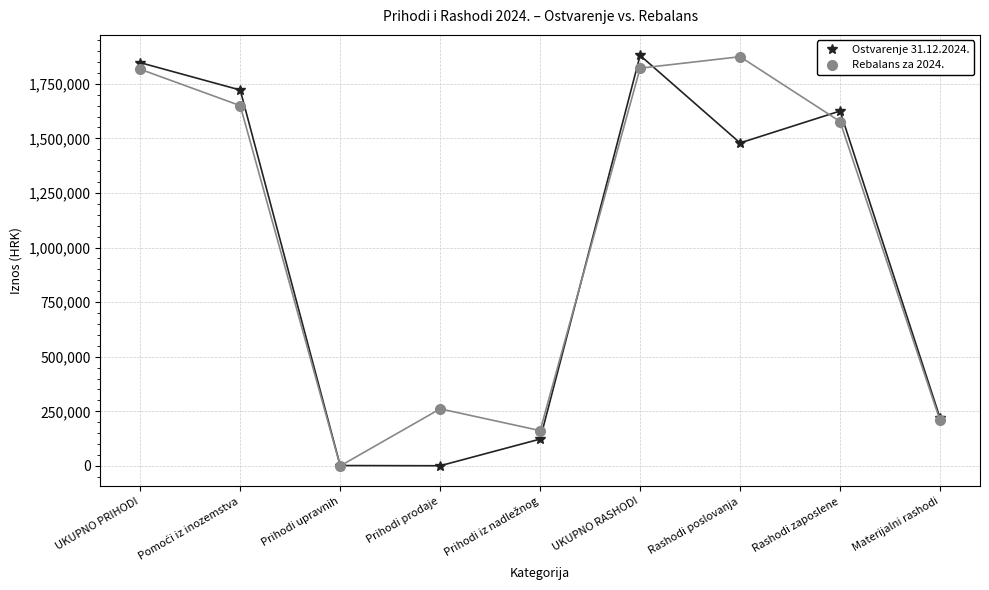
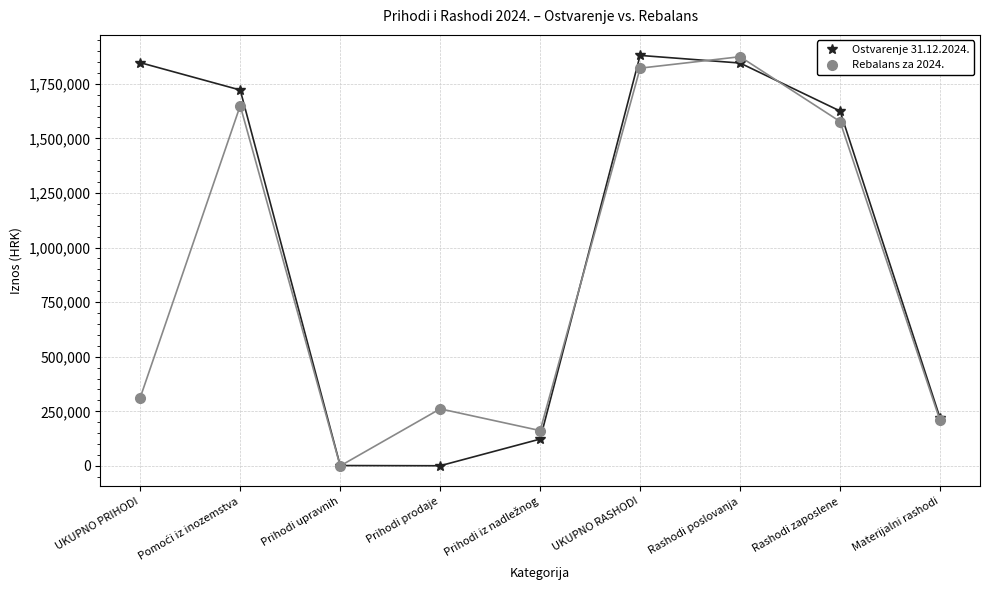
  {
    "Ostvarenje 31.12.2024.": {
      "UKUPNO PRIHODI": "1,850,000",
      "Pomoći iz inozemstva": "1,720,000",
      "Prihodi prodaje": "0",
      "Prihodi iz nadležnog": "120,000",
      "UKUPNO RASHODI": "1,880,000",
-     "Rashodi poslovanja": "1,480,000",
+     "Rashodi poslovanja": "1,840,000",
      "Rashodi zaposlene": "1,630,000",
      "Materijalni rashodi": "220,000"
    },
    "Rebalans za 2024.": {
-     "UKUPNO PRIHODI": "1,820,000",
+     "UKUPNO PRIHODI": "310,000",
      "Pomoći iz inozemstva": "1,650,000",
      "Prihodi prodaje": "260,000",
      "Prihodi iz nadležnog": "160,000",
      "UKUPNO RASHODI": "1,820,000",
      "Rashodi poslovanja": "1,870,000",
      "Rashodi zaposlene": "1,580,000",
      "Materijalni rashodi": "210,000"
    }
  }
